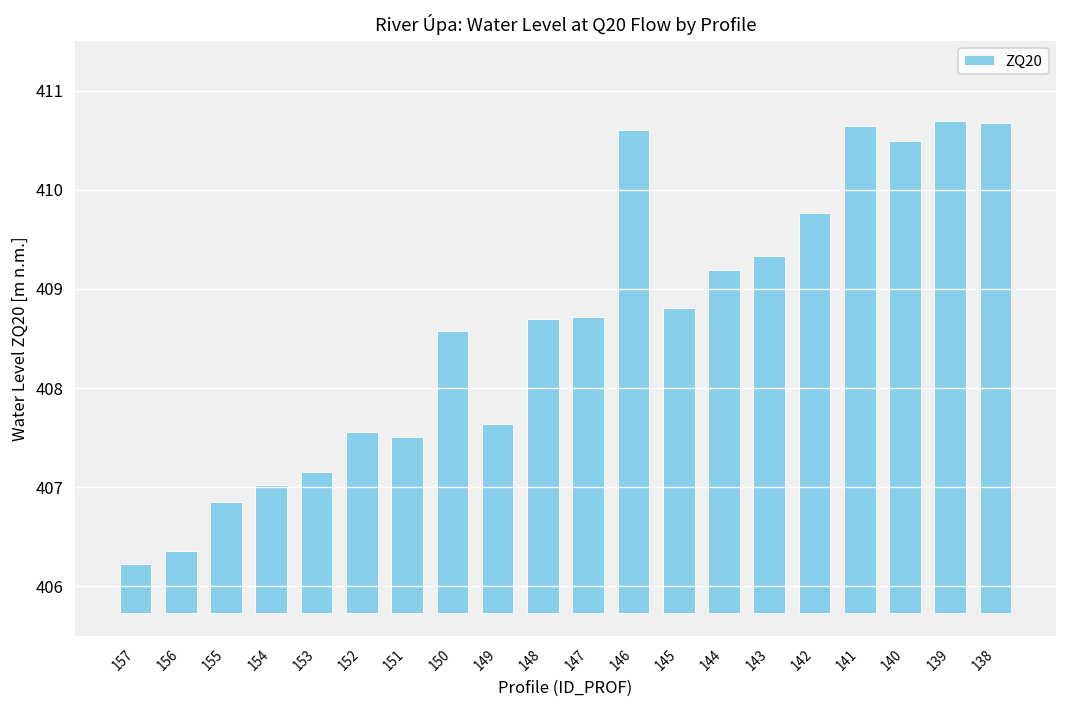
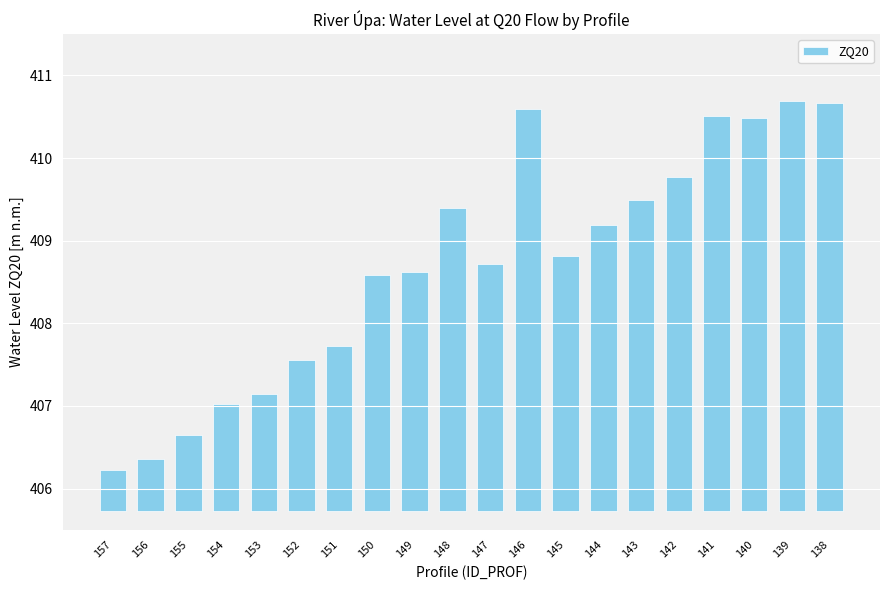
  {
    "157": 406.2,
    "156": 406.4,
-   "155": 406.9,
+   "155": 406.7,
    "154": 407.0,
    "153": 407.2,
    "152": 407.6,
-   "151": 407.5,
+   "151": 407.7,
    "150": 408.6,
-   "149": 407.6,
-   "148": 408.7,
+   "149": 408.6,
+   "148": 409.4,
    "147": 408.7,
    "146": 410.6,
    "145": 408.8,
    "144": 409.2,
-   "143": 409.3,
+   "143": 409.5,
    "142": 409.8,
-   "141": 410.6,
+   "141": 410.5,
    "140": 410.5,
    "139": 410.7,
    "138": 410.7
  }
